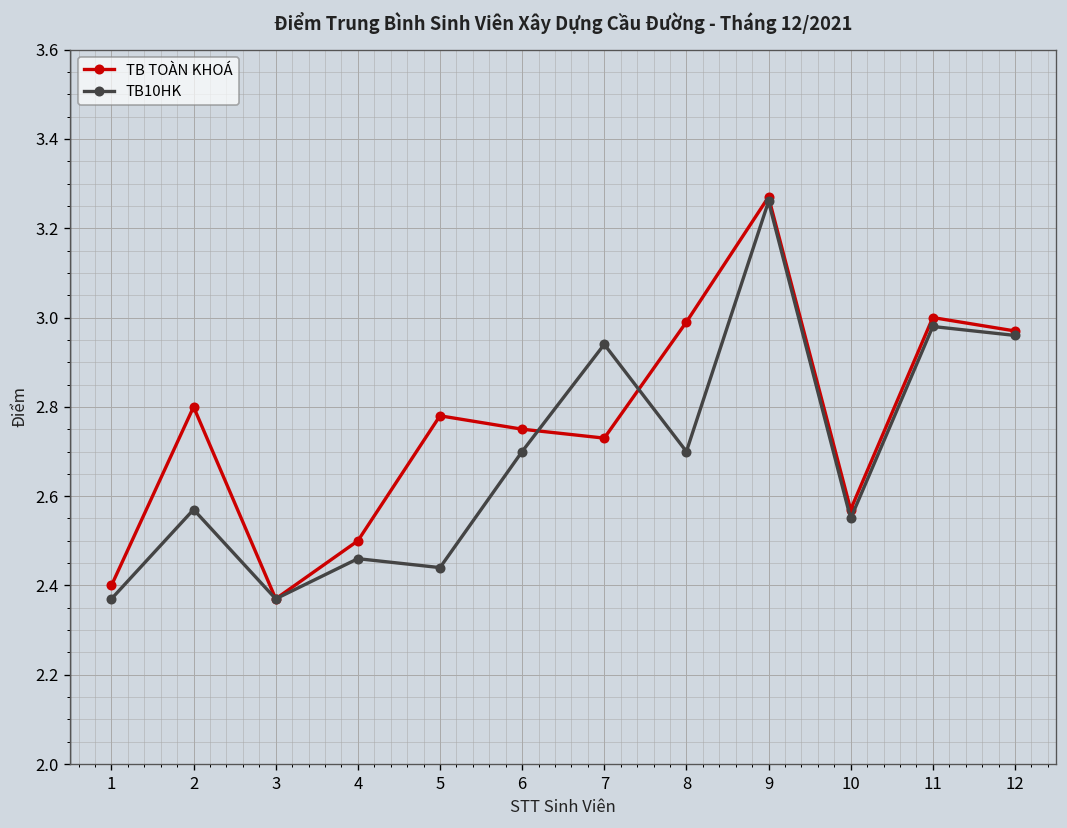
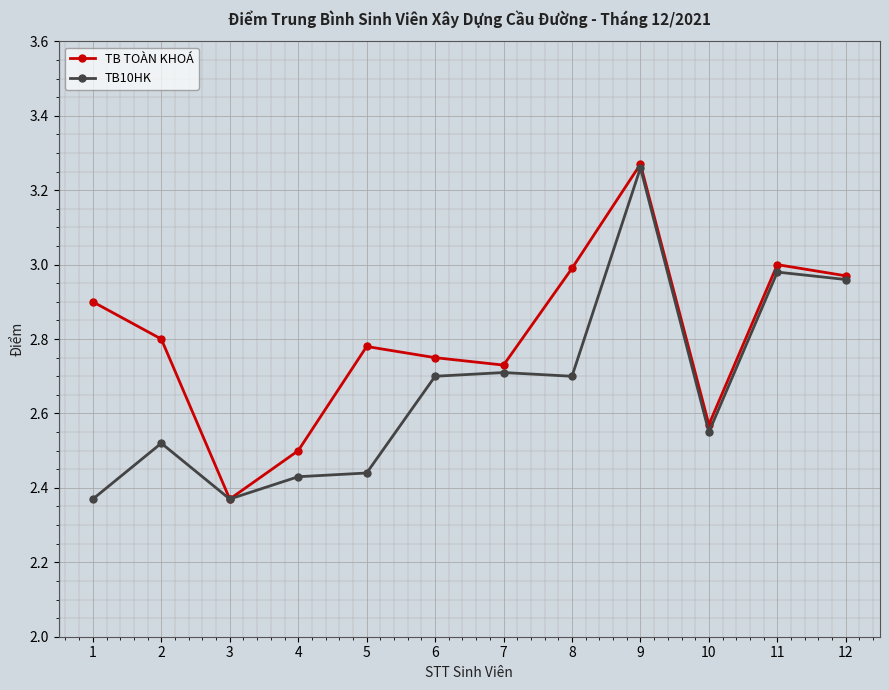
  {
    "TB TOÀN KHOÁ": {
-     "1": 2.4,
+     "1": 2.9,
      "2": 2.8,
      "4": 2.5,
      "5": 2.78,
      "6": 2.75,
      "7": 2.73,
      "8": 2.99,
      "9": 3.27,
      "10": 2.57,
      "11": 3.0,
      "12": 2.97
    },
    "TB10HK": {
      "1": 2.37,
-     "2": 2.57,
-     "4": 2.46,
+     "2": 2.52,
+     "4": 2.43,
      "5": 2.44,
      "6": 2.70,
-     "7": 2.94,
+     "7": 2.71,
      "8": 2.70,
      "9": 3.26,
      "10": 2.55,
      "11": 2.98,
      "12": 2.96
    }
  }
